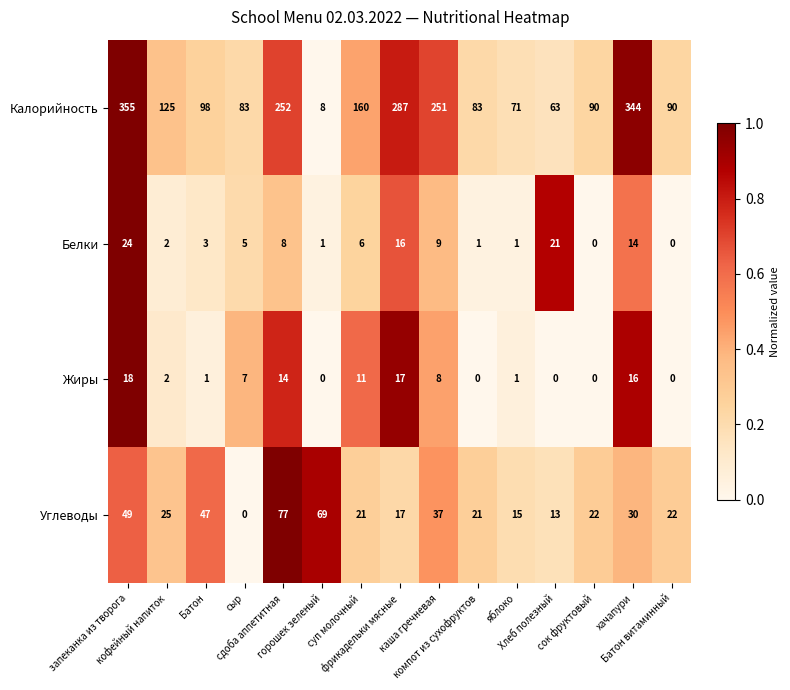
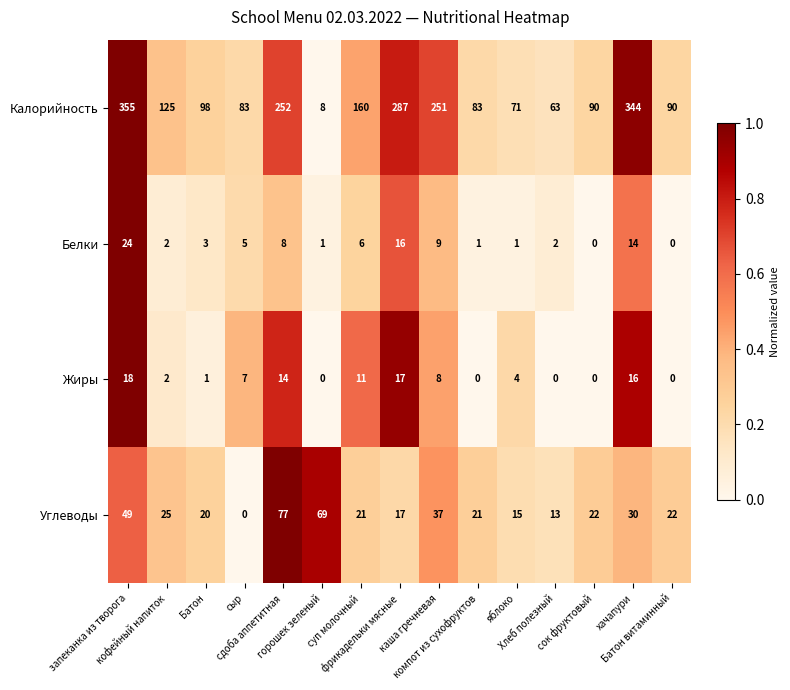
  {
    "Калорийность": {
      "запеканка из творога": 355,
      "кофейный напиток": 125,
      "Батон": 98,
      "сыр": 83,
      "сдоба аппетитная": 252,
      "горошек зеленый": 8,
      "суп молочный": 160,
      "фрикадельки мясные": 287,
      "каша гречневая": 251,
      "компот из сухофруктов": 83,
      "яблоко": 71,
      "Хлеб полезный": 63,
      "сок фруктовый": 90,
      "хачапури": 344,
      "Батон витаминный": 90
    },
    "Белки": {
      "запеканка из творога": 24,
      "кофейный напиток": 2,
      "Батон": 3,
      "сыр": 5,
      "сдоба аппетитная": 8,
      "горошек зеленый": 1,
      "суп молочный": 6,
      "фрикадельки мясные": 16,
      "каша гречневая": 9,
      "компот из сухофруктов": 1,
      "яблоко": 1,
-     "Хлеб полезный": 21,
+     "Хлеб полезный": 2,
      "сок фруктовый": 0,
      "хачапури": 14,
      "Батон витаминный": 0
    },
    "Жиры": {
      "запеканка из творога": 18,
      "кофейный напиток": 2,
      "Батон": 1,
      "сыр": 7,
      "сдоба аппетитная": 14,
      "горошек зеленый": 0,
      "суп молочный": 11,
      "фрикадельки мясные": 17,
      "каша гречневая": 8,
      "компот из сухофруктов": 0,
-     "яблоко": 1,
+     "яблоко": 4,
      "Хлеб полезный": 0,
      "сок фруктовый": 0,
      "хачапури": 16,
      "Батон витаминный": 0
    },
    "Углеводы": {
      "запеканка из творога": 49,
      "кофейный напиток": 25,
-     "Батон": 47,
+     "Батон": 20,
      "сыр": 0,
      "сдоба аппетитная": 77,
      "горошек зеленый": 69,
      "суп молочный": 21,
      "фрикадельки мясные": 17,
      "каша гречневая": 37,
      "компот из сухофруктов": 21,
      "яблоко": 15,
      "Хлеб полезный": 13,
      "сок фруктовый": 22,
      "хачапури": 30,
      "Батон витаминный": 22
    }
  }
